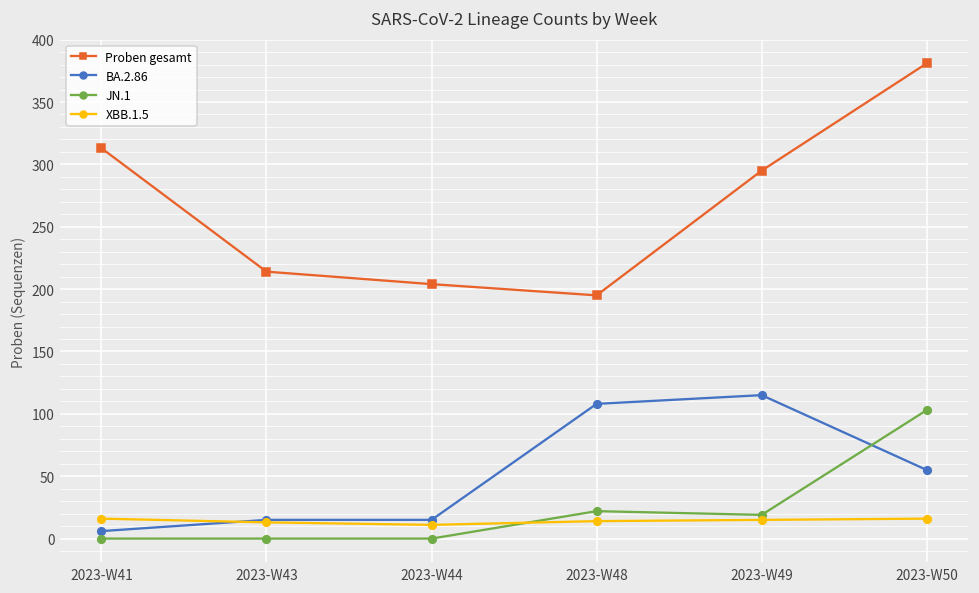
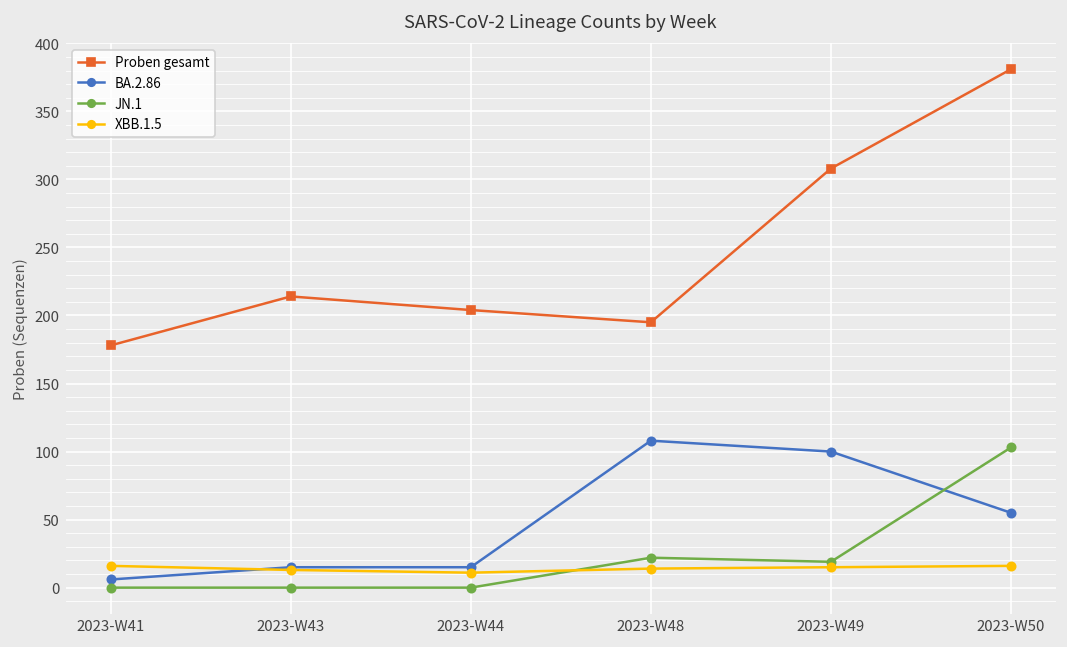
  {
    "Proben gesamt": {
-     "2023-W41": 313,
+     "2023-W41": 178,
      "2023-W43": 214,
      "2023-W44": 204,
      "2023-W48": 195,
-     "2023-W49": 295,
+     "2023-W49": 308,
      "2023-W50": 381
    },
    "BA.2.86": {
      "2023-W41": 6,
      "2023-W44": 15,
      "2023-W48": 108,
-     "2023-W49": 115,
+     "2023-W49": 100,
      "2023-W50": 55
    },
    "JN.1": {
      "2023-W41": 0,
      "2023-W43": 0,
      "2023-W44": 0,
      "2023-W48": 22,
      "2023-W49": 19,
      "2023-W50": 103
    },
    "XBB.1.5": {
      "2023-W41": 16,
      "2023-W44": 11,
      "2023-W48": 14,
      "2023-W49": 15,
      "2023-W50": 16
    }
  }
